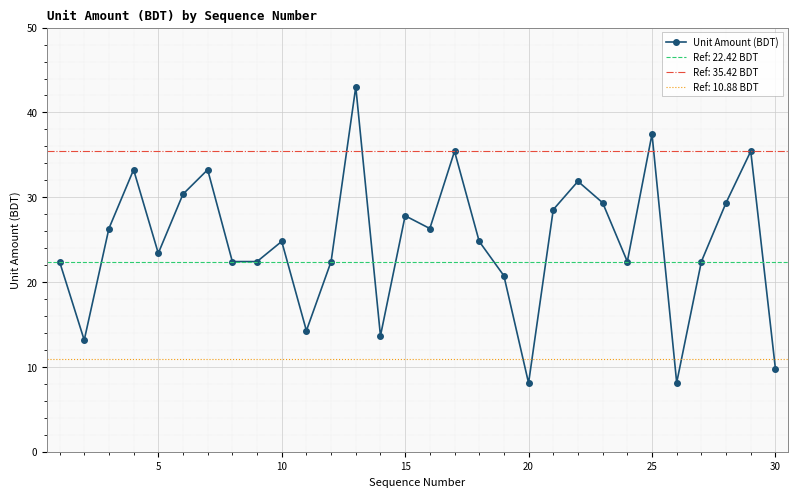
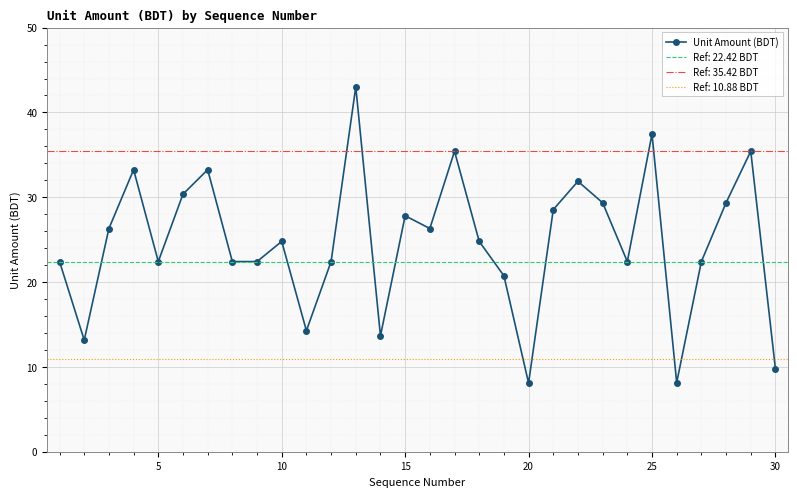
  {
-   "5": 23,
+   "5": 22,
    "10": 25,
    "15": 28,
    "20": 8,
    "25": 37,
    "30": 10
  }
